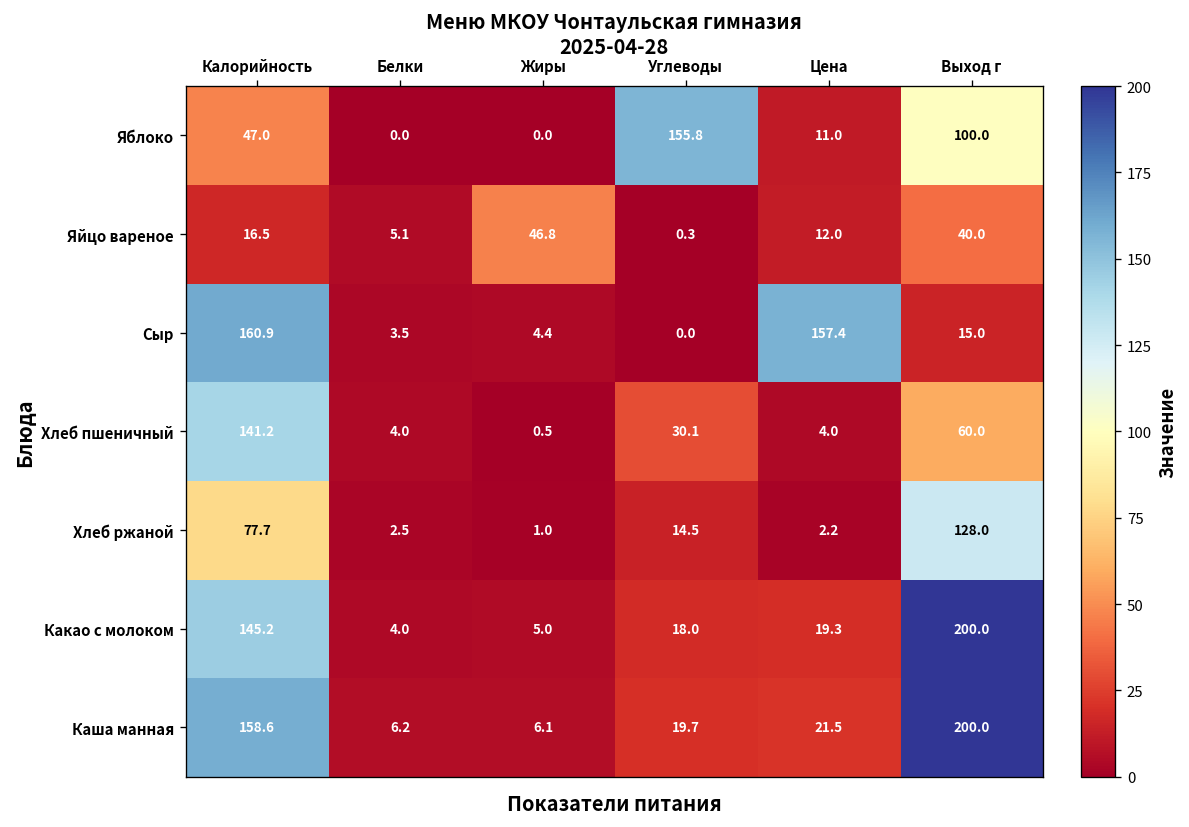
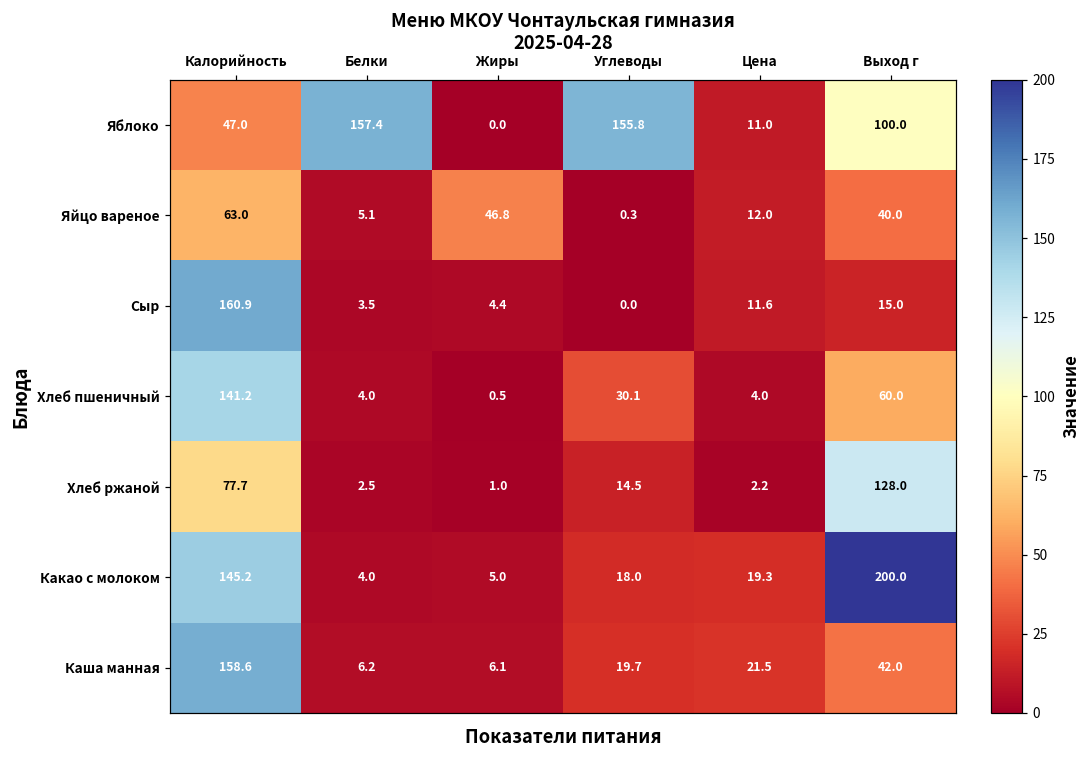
  {
    "Яблоко": {
      "Калорийность": 47.0,
-     "Белки": 0.0,
+     "Белки": 157.4,
      "Жиры": 0.0,
      "Углеводы": 155.8,
      "Цена": 11.0,
      "Выход г": 100.0
    },
    "Яйцо вареное": {
-     "Калорийность": 16.5,
+     "Калорийность": 63.0,
      "Белки": 5.1,
      "Жиры": 46.8,
      "Углеводы": 0.3,
      "Цена": 12.0,
      "Выход г": 40.0
    },
    "Сыр": {
      "Калорийность": 160.9,
      "Белки": 3.5,
      "Жиры": 4.4,
      "Углеводы": 0.0,
-     "Цена": 157.4,
+     "Цена": 11.6,
      "Выход г": 15.0
    },
    "Хлеб пшеничный": {
      "Калорийность": 141.2,
      "Белки": 4.0,
      "Жиры": 0.5,
      "Углеводы": 30.1,
      "Цена": 4.0,
      "Выход г": 60.0
    },
    "Хлеб ржаной": {
      "Калорийность": 77.7,
      "Белки": 2.5,
      "Жиры": 1.0,
      "Углеводы": 14.5,
      "Цена": 2.2,
      "Выход г": 128.0
    },
    "Какао с молоком": {
      "Калорийность": 145.2,
      "Белки": 4.0,
      "Жиры": 5.0,
      "Углеводы": 18.0,
      "Цена": 19.3,
      "Выход г": 200.0
    },
    "Каша манная": {
      "Калорийность": 158.6,
      "Белки": 6.2,
      "Жиры": 6.1,
      "Углеводы": 19.7,
      "Цена": 21.5,
-     "Выход г": 200.0
+     "Выход г": 42.0
    }
  }
